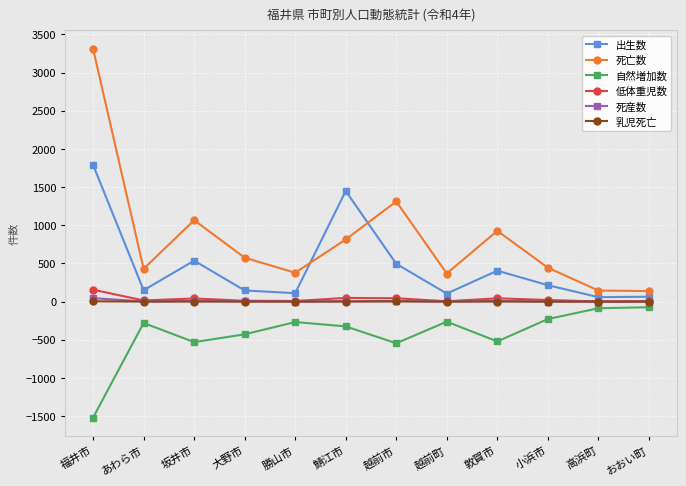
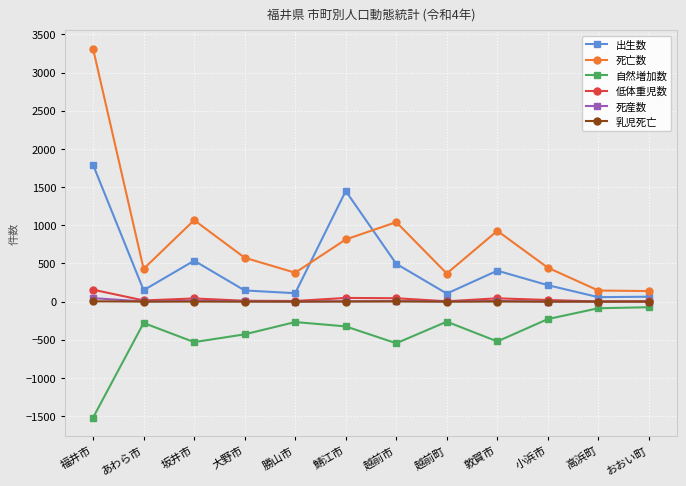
  {
    "出生数": {
      "福井市": 1800,
      "あわら市": 100,
      "坂井市": 500,
      "大野市": 100,
      "勝山市": 100,
      "鯖江市": 1400,
      "越前市": 500,
      "越前町": 100,
      "敦賀市": 400,
      "小浜市": 200,
      "高浜町": 100,
      "おおい町": 100
    },
    "死亡数": {
      "福井市": 3300,
      "あわら市": 400,
      "坂井市": 1100,
      "大野市": 600,
      "勝山市": 400,
      "鯖江市": 800,
-     "越前市": 1300,
+     "越前市": 1000,
      "越前町": 400,
      "敦賀市": 900,
      "小浜市": 400,
      "高浜町": 100,
      "おおい町": 100
    },
    "自然増加数": {
      "福井市": -1500,
      "あわら市": -300,
      "坂井市": -500,
      "大野市": -400,
      "勝山市": -300,
      "鯖江市": -300,
      "越前市": -500,
      "越前町": -300,
      "敦賀市": -500,
      "小浜市": -200,
      "高浜町": -100,
      "おおい町": -100
    },
    "低体重児数": {
      "福井市": 200,
      "鯖江市": 0,
      "越前市": 0,
      "敦賀市": 0
    },
    "死産数": {
      "福井市": 0
    },
    "乳児死亡": {
      "福井市": 0
    }
  }
